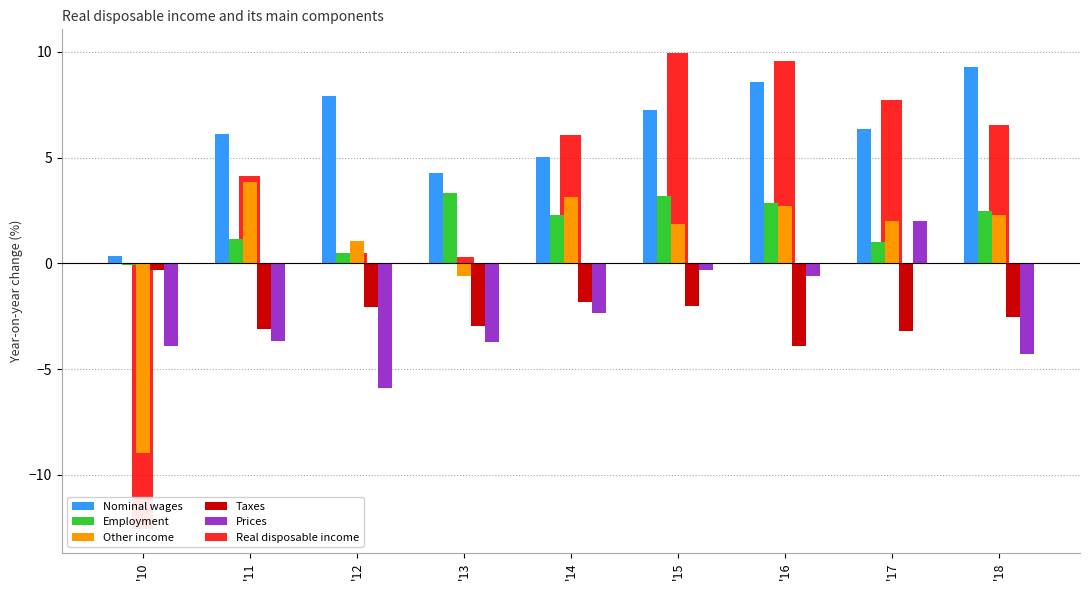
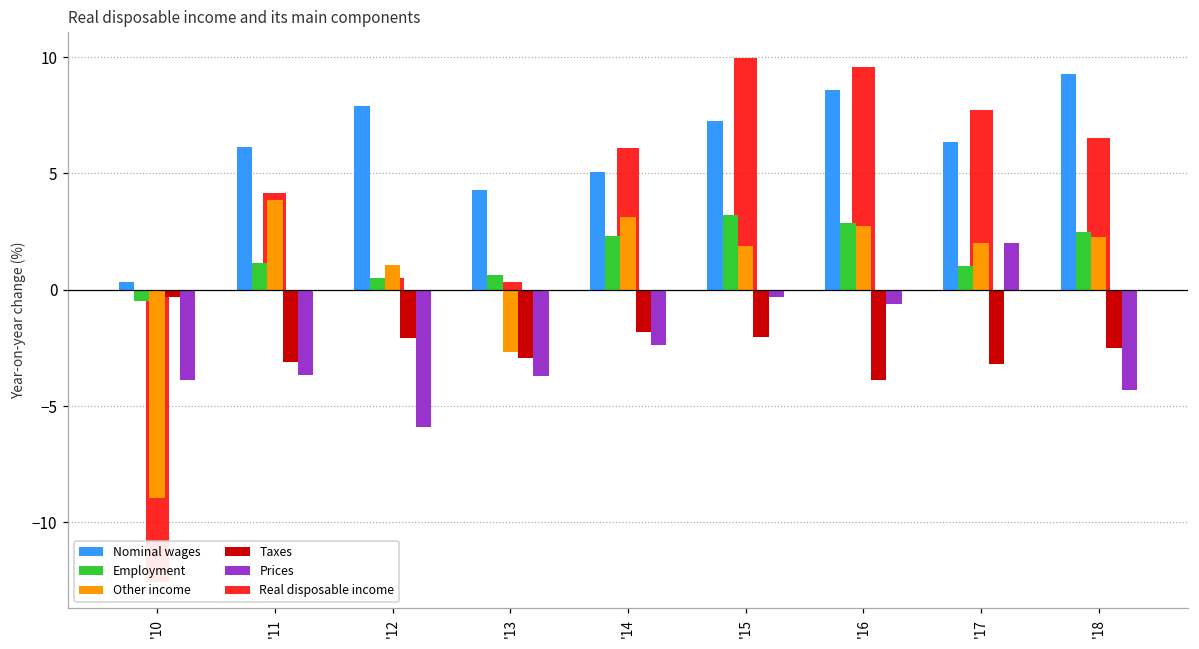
  {
    "Nominal wages": {
      "'10": 0.3,
      "'11": 6.1,
      "'12": 7.9,
      "'13": 4.3,
      "'14": 5.0,
      "'15": 7.3,
      "'16": 8.6,
      "'17": 6.4,
      "'18": 9.3
    },
    "Employment": {
-     "'10": -0.1,
+     "'10": -0.5,
      "'11": 1.1,
      "'12": 0.5,
-     "'13": 3.3,
+     "'13": 0.6,
      "'14": 2.3,
      "'15": 3.2,
      "'16": 2.9,
      "'17": 1.0,
      "'18": 2.5
    },
    "Other income": {
      "'12": 1.1,
-     "'13": -0.6
+     "'13": -2.7
    },
    "Prices": {
      "'10": -3.9,
      "'11": -3.7,
      "'12": -5.9,
      "'13": -3.7,
      "'14": -2.4,
      "'15": -0.3,
      "'16": -0.6,
      "'17": 2.0,
      "'18": -4.3
    }
  }
